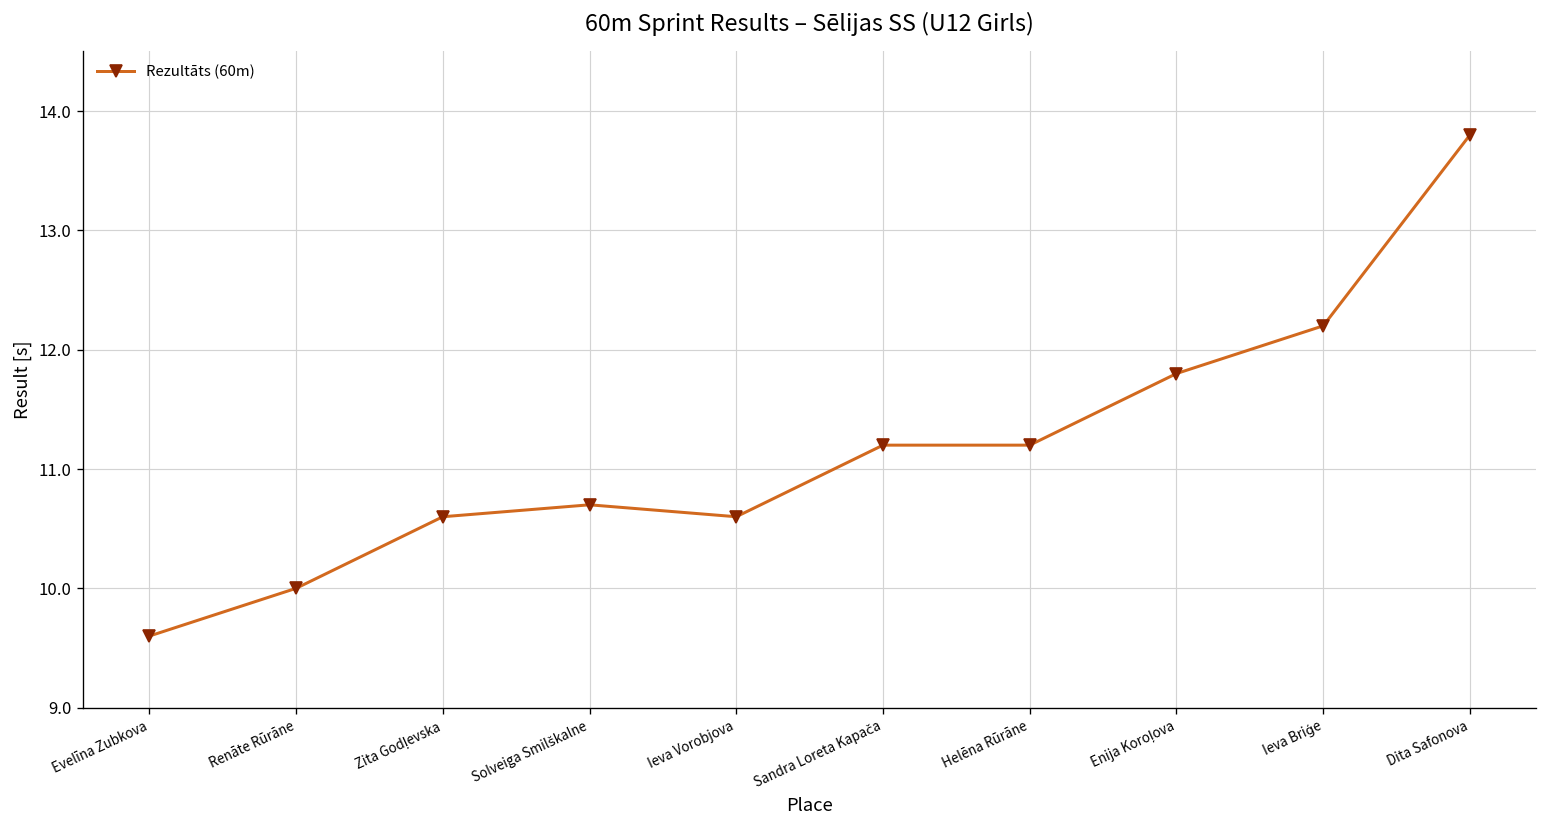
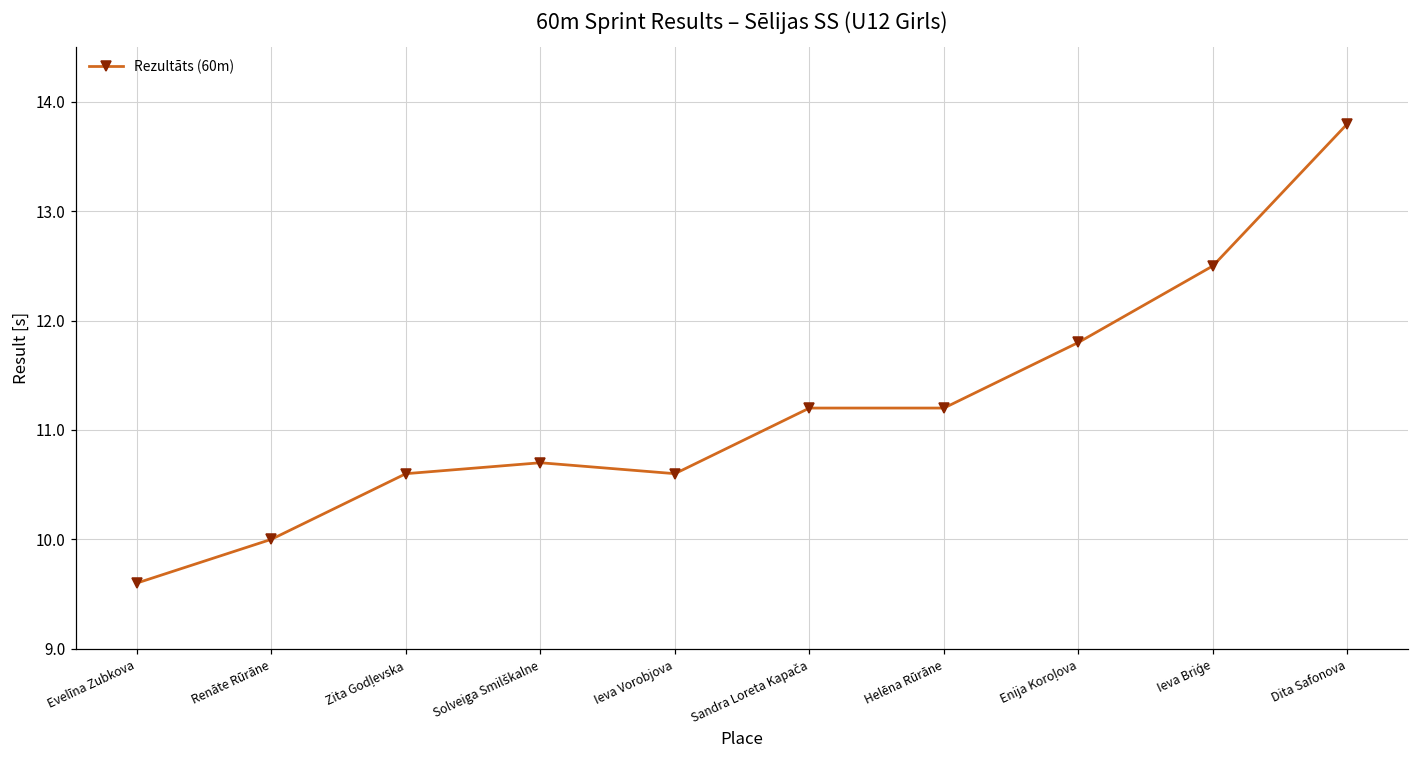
  {
    "Evelīna Zubkova": 9.6,
    "Renāte Rūrāne": 10.0,
    "Zita Godļevska": 10.6,
    "Solveiga Smilškalne": 10.7,
    "Ieva Vorobjova": 10.6,
    "Sandra Loreta Kapača": 11.2,
    "Helēna Rūrāne": 11.2,
    "Enija Koroļova": 11.8,
-   "Ieva Briģe": 12.2,
+   "Ieva Briģe": 12.5,
    "Dita Safonova": 13.8
  }
